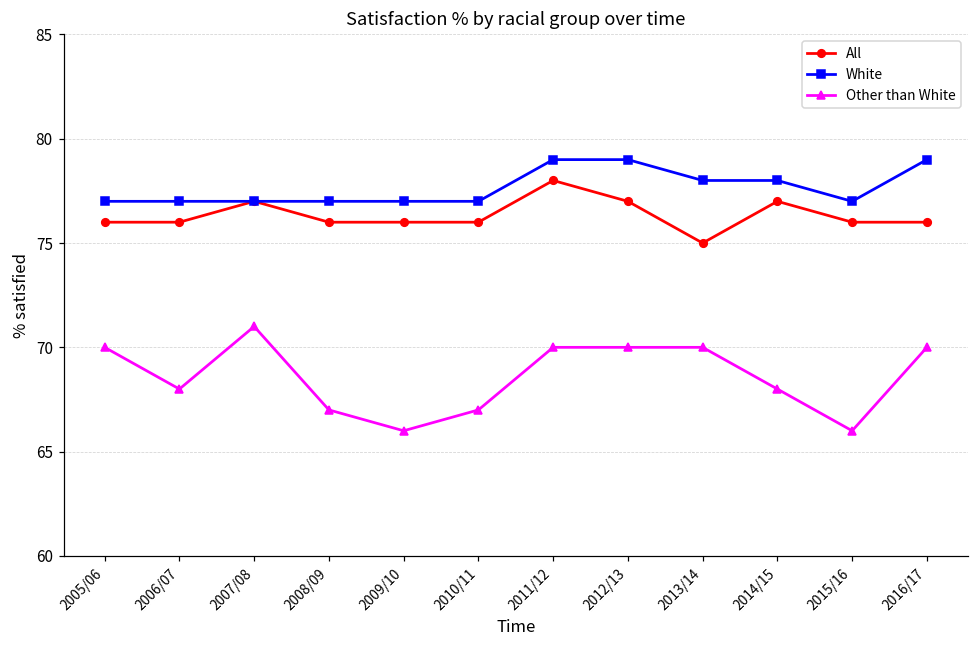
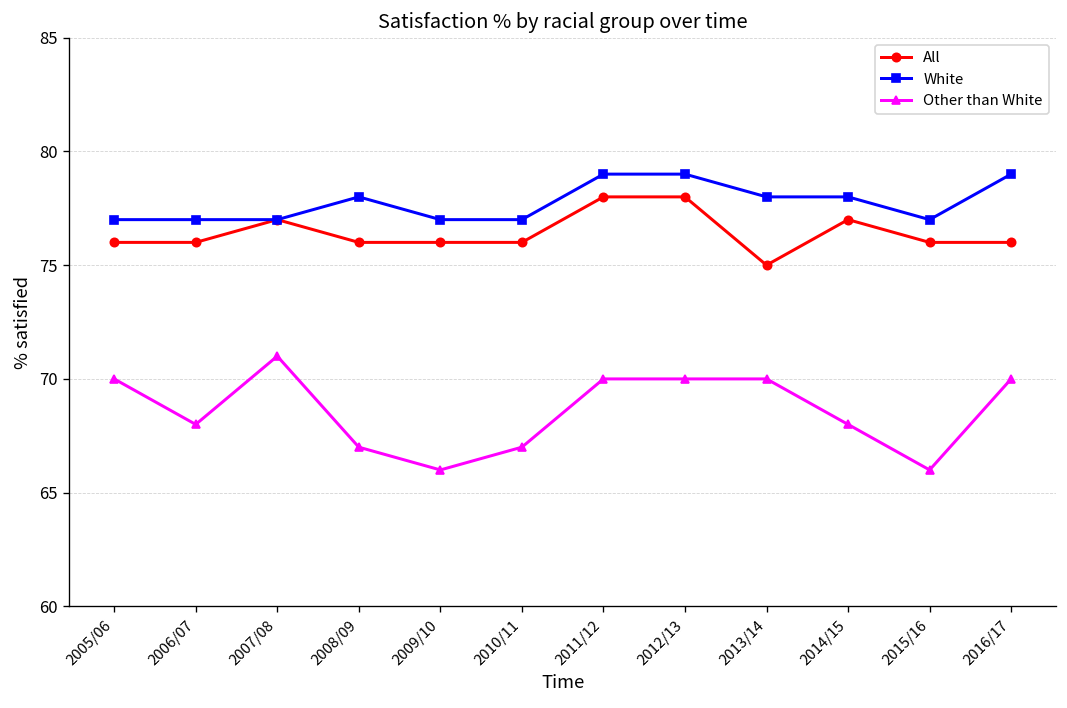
  {
    "All": {
      "2005/06": 76,
      "2006/07": 76,
      "2008/09": 76,
      "2009/10": 76,
      "2010/11": 76,
      "2011/12": 78,
-     "2012/13": 77,
+     "2012/13": 78,
      "2013/14": 75,
      "2014/15": 77,
      "2015/16": 76,
      "2016/17": 76
    },
    "White": {
      "2005/06": 77,
      "2006/07": 77,
-     "2008/09": 77,
+     "2008/09": 78,
      "2009/10": 77,
      "2010/11": 77,
      "2011/12": 79,
      "2012/13": 79,
      "2013/14": 78,
      "2014/15": 78,
      "2015/16": 77,
      "2016/17": 79
    },
    "Other than White": {
      "2005/06": 70,
      "2006/07": 68,
      "2007/08": 71,
      "2008/09": 67,
      "2009/10": 66,
      "2010/11": 67,
      "2011/12": 70,
      "2012/13": 70,
      "2013/14": 70,
      "2014/15": 68,
      "2015/16": 66,
      "2016/17": 70
    }
  }
